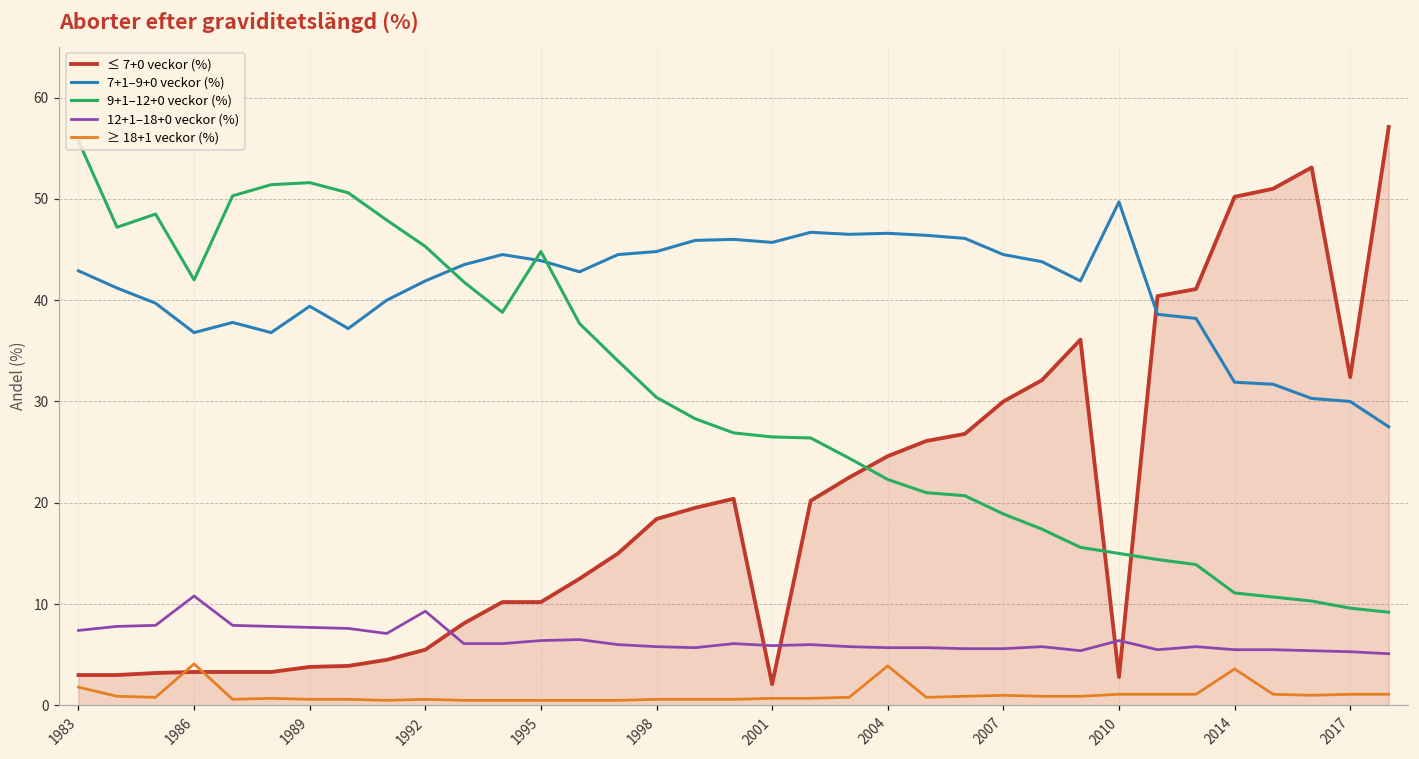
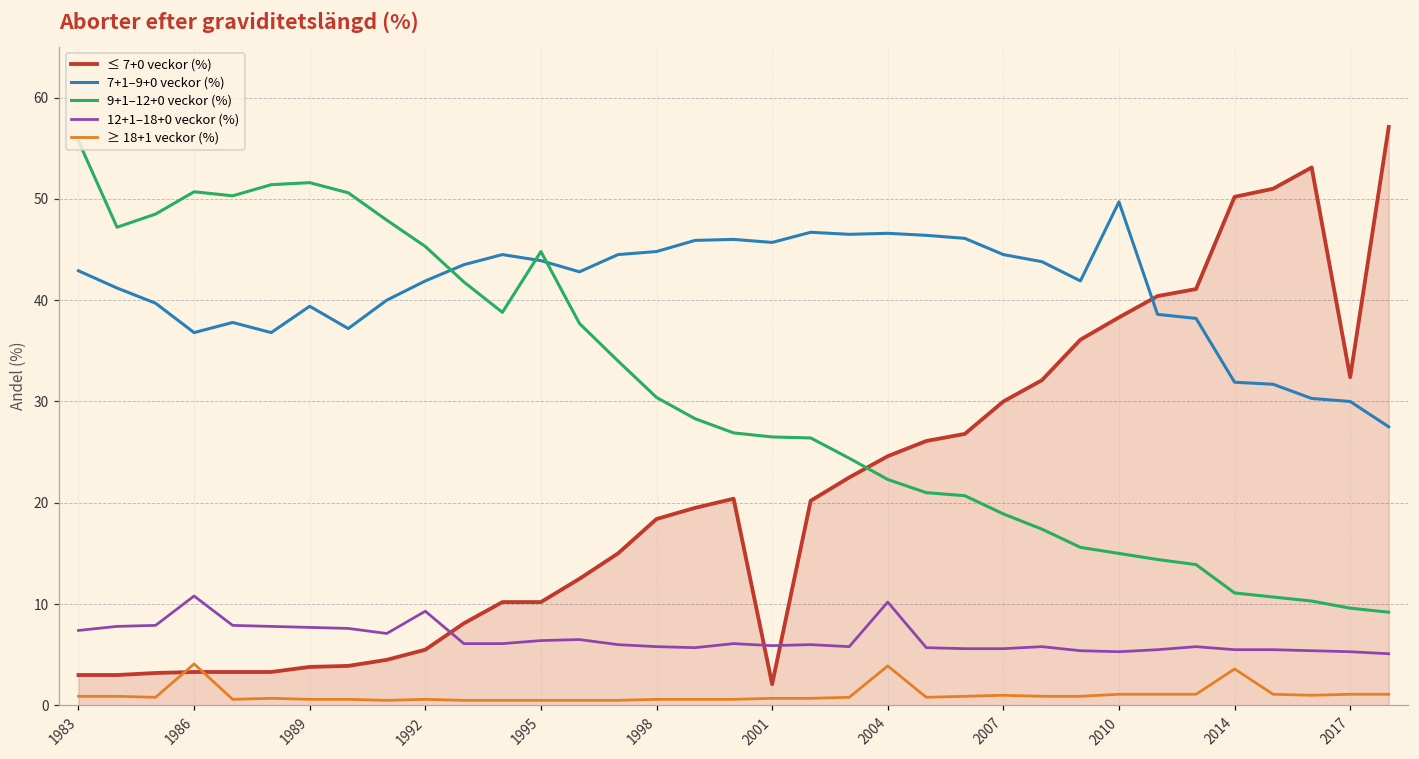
  {
    "≤ 7+0 veckor (%)": {
      "1983": 3,
      "1986": 3,
      "1989": 4,
      "1992": 6,
      "1995": 10,
      "1998": 18,
      "2001": 2,
      "2004": 25,
      "2007": 30,
-     "2010": 3,
+     "2010": 38,
      "2014": 50,
      "2017": 32
    },
    "7+1–9+0 veckor (%)": {
      "1983": 43,
      "1986": 37,
      "1989": 39,
      "1992": 42,
      "1995": 44,
      "1998": 45,
      "2001": 46,
      "2004": 47,
      "2007": 45,
      "2010": 50,
      "2014": 32,
      "2017": 30
    },
    "9+1–12+0 veckor (%)": {
-     "1986": 42,
+     "1986": 51,
      "1989": 52,
      "1992": 45,
      "1995": 45,
      "1998": 30,
      "2001": 27,
      "2004": 22,
      "2007": 19,
      "2010": 15,
      "2014": 11,
      "2017": 10
    },
    "12+1–18+0 veckor (%)": {
      "1983": 7,
      "1986": 11,
      "1989": 8,
      "1992": 9,
      "1995": 6,
      "1998": 6,
      "2001": 6,
-     "2004": 6,
+     "2004": 10,
      "2007": 6,
-     "2010": 6,
+     "2010": 5,
      "2014": 6,
      "2017": 5
    },
    "≥ 18+1 veckor (%)": {
-     "1983": 2,
+     "1983": 1,
      "1986": 4,
      "1989": 1,
      "1992": 1,
      "1995": 1,
      "1998": 1,
      "2001": 1,
      "2004": 4,
      "2007": 1,
      "2010": 1,
      "2014": 4,
      "2017": 1
    }
  }
